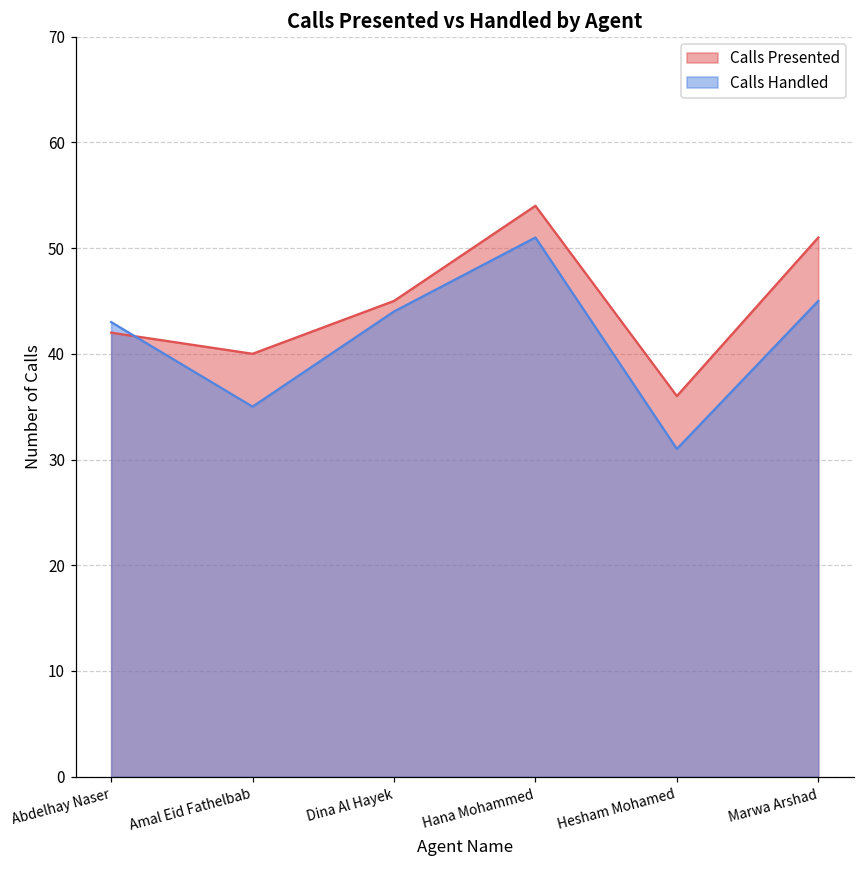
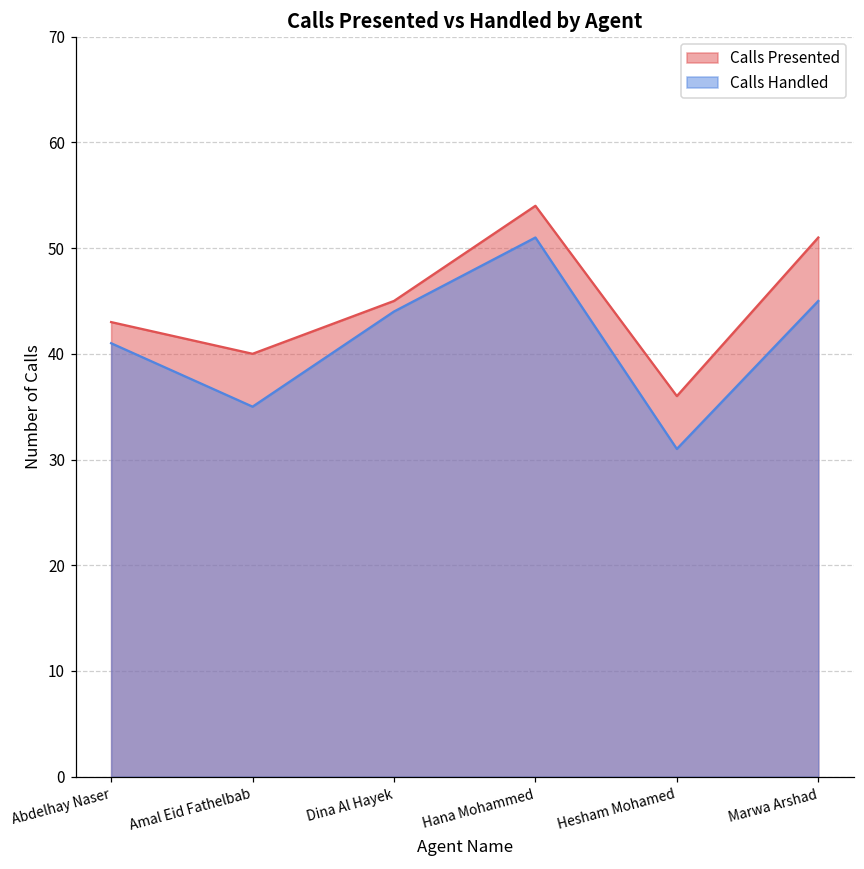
  {
    "Calls Presented": {
-     "Abdelhay Naser": 42,
+     "Abdelhay Naser": 43,
      "Amal Eid Fathelbab": 40,
      "Dina Al Hayek": 45,
      "Hana Mohammed": 54,
      "Hesham Mohamed": 36,
      "Marwa Arshad": 51
    },
    "Calls Handled": {
-     "Abdelhay Naser": 43,
+     "Abdelhay Naser": 41,
      "Amal Eid Fathelbab": 35,
      "Dina Al Hayek": 44,
      "Hana Mohammed": 51,
      "Hesham Mohamed": 31,
      "Marwa Arshad": 45
    }
  }
